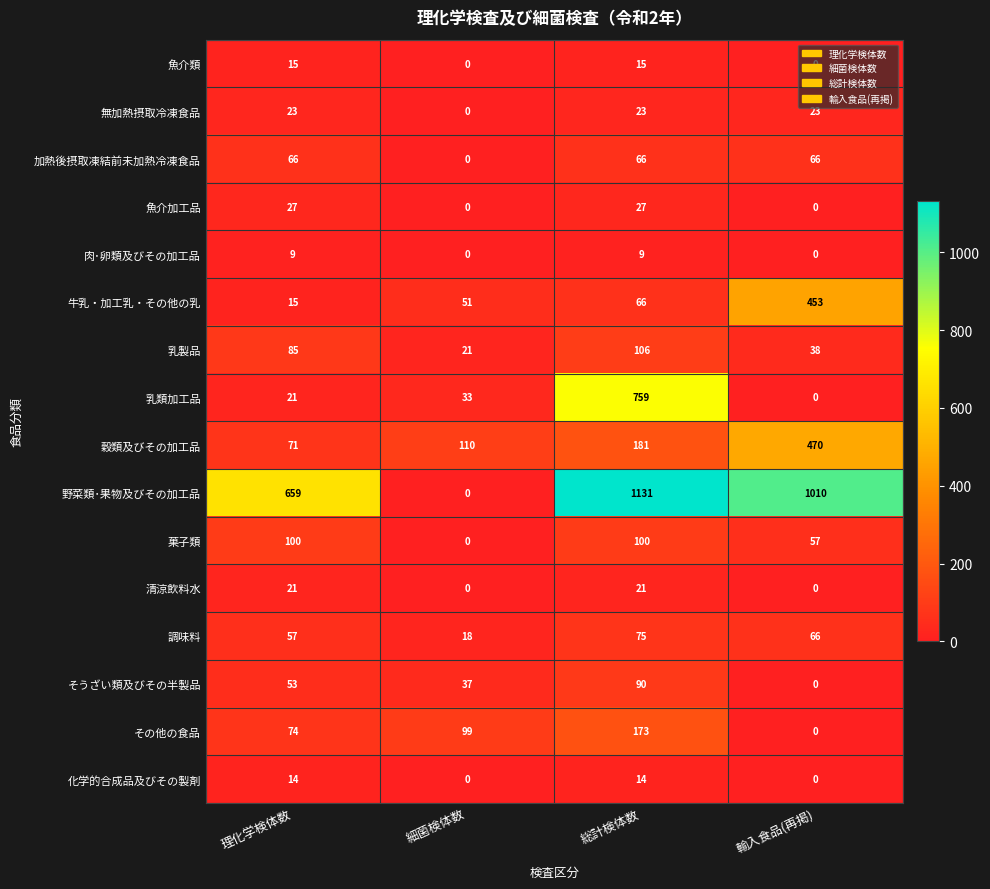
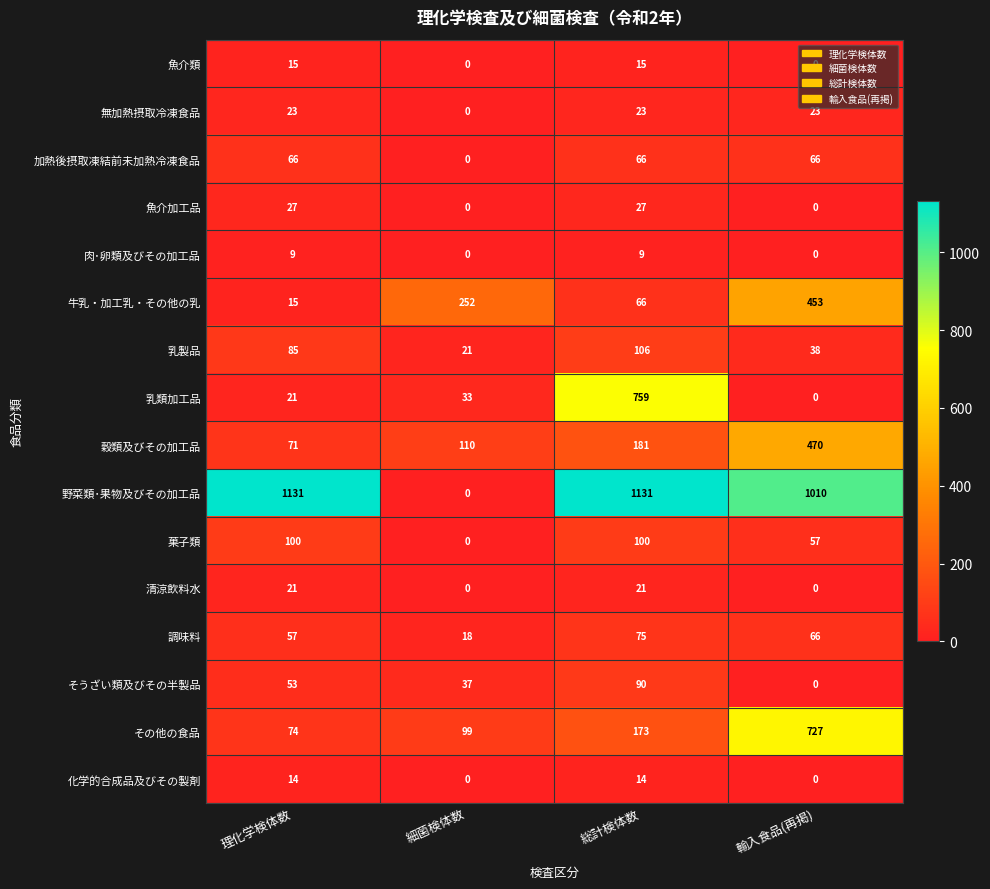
  {
    "魚介類": {
      "理化学検体数": 15,
      "細菌検体数": 0,
      "総計検体数": 15
    },
    "無加熱摂取冷凍食品": {
      "理化学検体数": 23,
      "細菌検体数": 0,
      "総計検体数": 23
    },
    "加熱後摂取凍結前未加熱冷凍食品": {
      "理化学検体数": 66,
      "細菌検体数": 0,
      "総計検体数": 66,
      "輸入食品(再掲)": 66
    },
    "魚介加工品": {
      "理化学検体数": 27,
      "細菌検体数": 0,
      "総計検体数": 27,
      "輸入食品(再掲)": 0
    },
    "肉･卵類及びその加工品": {
      "理化学検体数": 9,
      "細菌検体数": 0,
      "総計検体数": 9,
      "輸入食品(再掲)": 0
    },
    "牛乳・加工乳・その他の乳": {
      "理化学検体数": 15,
-     "細菌検体数": 51,
+     "細菌検体数": 252,
      "総計検体数": 66,
      "輸入食品(再掲)": 453
    },
    "乳製品": {
      "理化学検体数": 85,
      "細菌検体数": 21,
      "総計検体数": 106,
      "輸入食品(再掲)": 38
    },
    "乳類加工品": {
      "理化学検体数": 21,
      "細菌検体数": 33,
      "総計検体数": 759,
      "輸入食品(再掲)": 0
    },
    "穀類及びその加工品": {
      "理化学検体数": 71,
      "細菌検体数": 110,
      "総計検体数": 181,
      "輸入食品(再掲)": 470
    },
    "野菜類･果物及びその加工品": {
-     "理化学検体数": 659,
+     "理化学検体数": 1131,
      "細菌検体数": 0,
      "総計検体数": 1131,
      "輸入食品(再掲)": 1010
    },
    "菓子類": {
      "理化学検体数": 100,
      "細菌検体数": 0,
      "総計検体数": 100,
      "輸入食品(再掲)": 57
    },
    "清涼飲料水": {
      "理化学検体数": 21,
      "細菌検体数": 0,
      "総計検体数": 21,
      "輸入食品(再掲)": 0
    },
    "調味料": {
      "理化学検体数": 57,
      "細菌検体数": 18,
      "総計検体数": 75,
      "輸入食品(再掲)": 66
    },
    "そうざい類及びその半製品": {
      "理化学検体数": 53,
      "細菌検体数": 37,
      "総計検体数": 90,
      "輸入食品(再掲)": 0
    },
    "その他の食品": {
      "理化学検体数": 74,
      "細菌検体数": 99,
      "総計検体数": 173,
-     "輸入食品(再掲)": 0
+     "輸入食品(再掲)": 727
    },
    "化学的合成品及びその製剤": {
      "理化学検体数": 14,
      "細菌検体数": 0,
      "総計検体数": 14,
      "輸入食品(再掲)": 0
    }
  }
